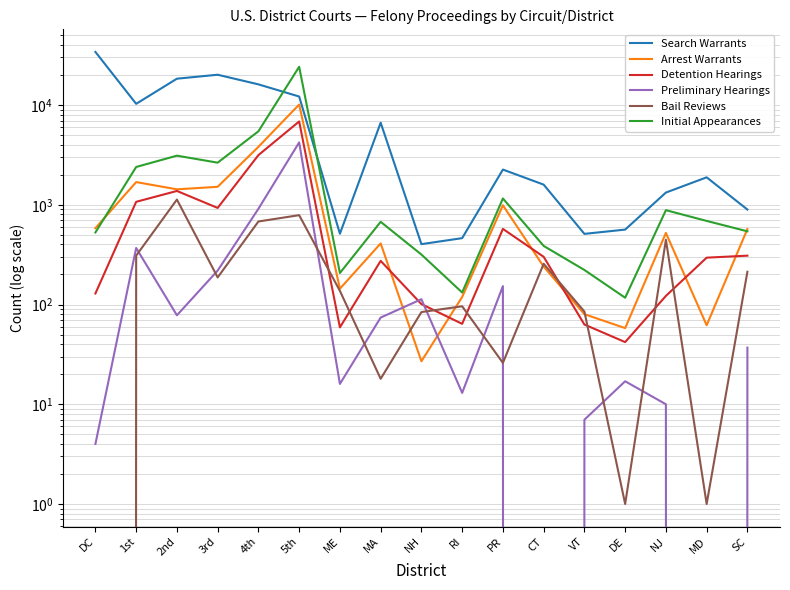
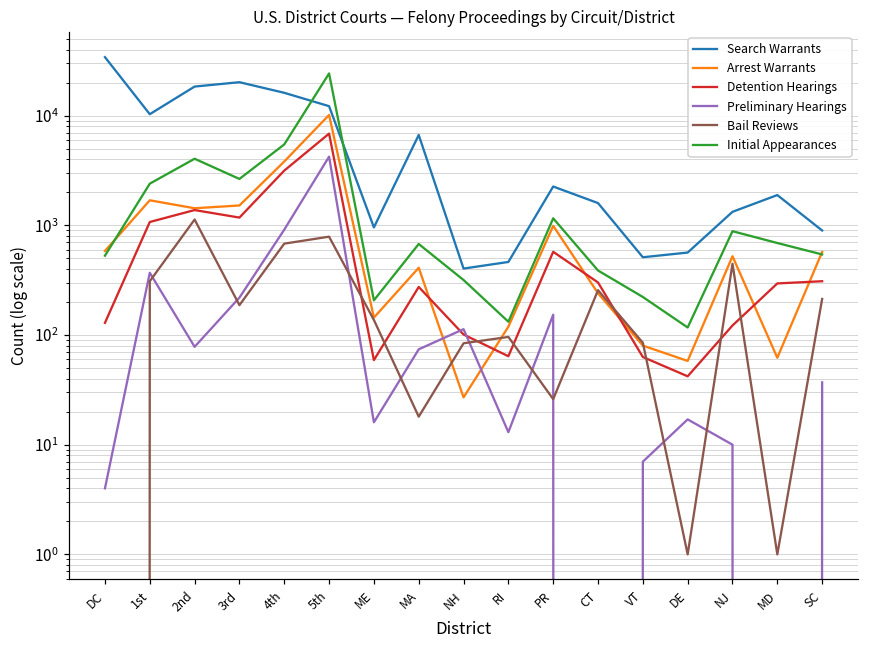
  {
    "Search Warrants": {
      "DC": 34000,
      "1st": 10000,
      "2nd": 18000,
      "3rd": 20000,
      "4th": 16000,
      "5th": 12000,
-     "ME": 500,
+     "ME": 1000,
      "MA": 7000,
      "NH": 400,
      "RI": 500,
      "PR": 2300,
      "CT": 1600,
      "VT": 500,
      "DE": 600,
      "NJ": 1300,
      "MD": 1900,
      "SC": 900
    },
    "Arrest Warrants": {
      "DC": 600,
      "1st": 1700,
      "3rd": 1500,
      "4th": 3800,
      "5th": 10000,
      "MA": 410,
      "NH": 27,
      "RI": 120,
      "PR": 1000,
      "CT": 240,
      "VT": 80,
      "DE": 60,
      "NJ": 500,
      "MD": 60
    },
    "Detention Hearings": {
      "DC": 130,
      "1st": 1100,
-     "3rd": 900,
+     "3rd": 1200,
      "4th": 3100,
      "5th": 7000,
      "ME": 60,
      "MA": 270,
      "NH": 100,
      "RI": 60,
      "PR": 600,
      "CT": 300,
      "VT": 60,
      "DE": 42,
      "NJ": 120,
      "MD": 300,
      "SC": 310
    },
    "Preliminary Hearings": {
      "DC": 4,
      "1st": 370,
      "2nd": 80,
      "3rd": 220,
      "4th": 900,
      "5th": 4200,
      "ME": 16,
      "MA": 70,
      "NH": 110,
      "RI": 13,
      "PR": 150,
      "VT": 7,
      "DE": 17,
      "NJ": 10,
      "SC": 37
    },
    "Bail Reviews": {
      "1st": 310,
      "2nd": 1100,
      "3rd": 190,
      "4th": 700,
      "5th": 800,
      "MA": 18,
      "NH": 80,
      "RI": 100,
      "PR": 26,
      "CT": 260,
      "VT": 90,
      "DE": 1,
      "NJ": 400,
      "MD": 1,
      "SC": 210
    },
    "Initial Appearances": {
      "DC": 500,
      "1st": 2400,
-     "2nd": 3100,
+     "2nd": 4000,
      "3rd": 2600,
      "4th": 5000,
      "5th": 24000,
      "ME": 210,
      "MA": 700,
      "NH": 320,
      "RI": 130,
      "PR": 1200,
      "CT": 390,
      "VT": 220,
      "DE": 120,
      "NJ": 900,
      "MD": 700
    }
  }
